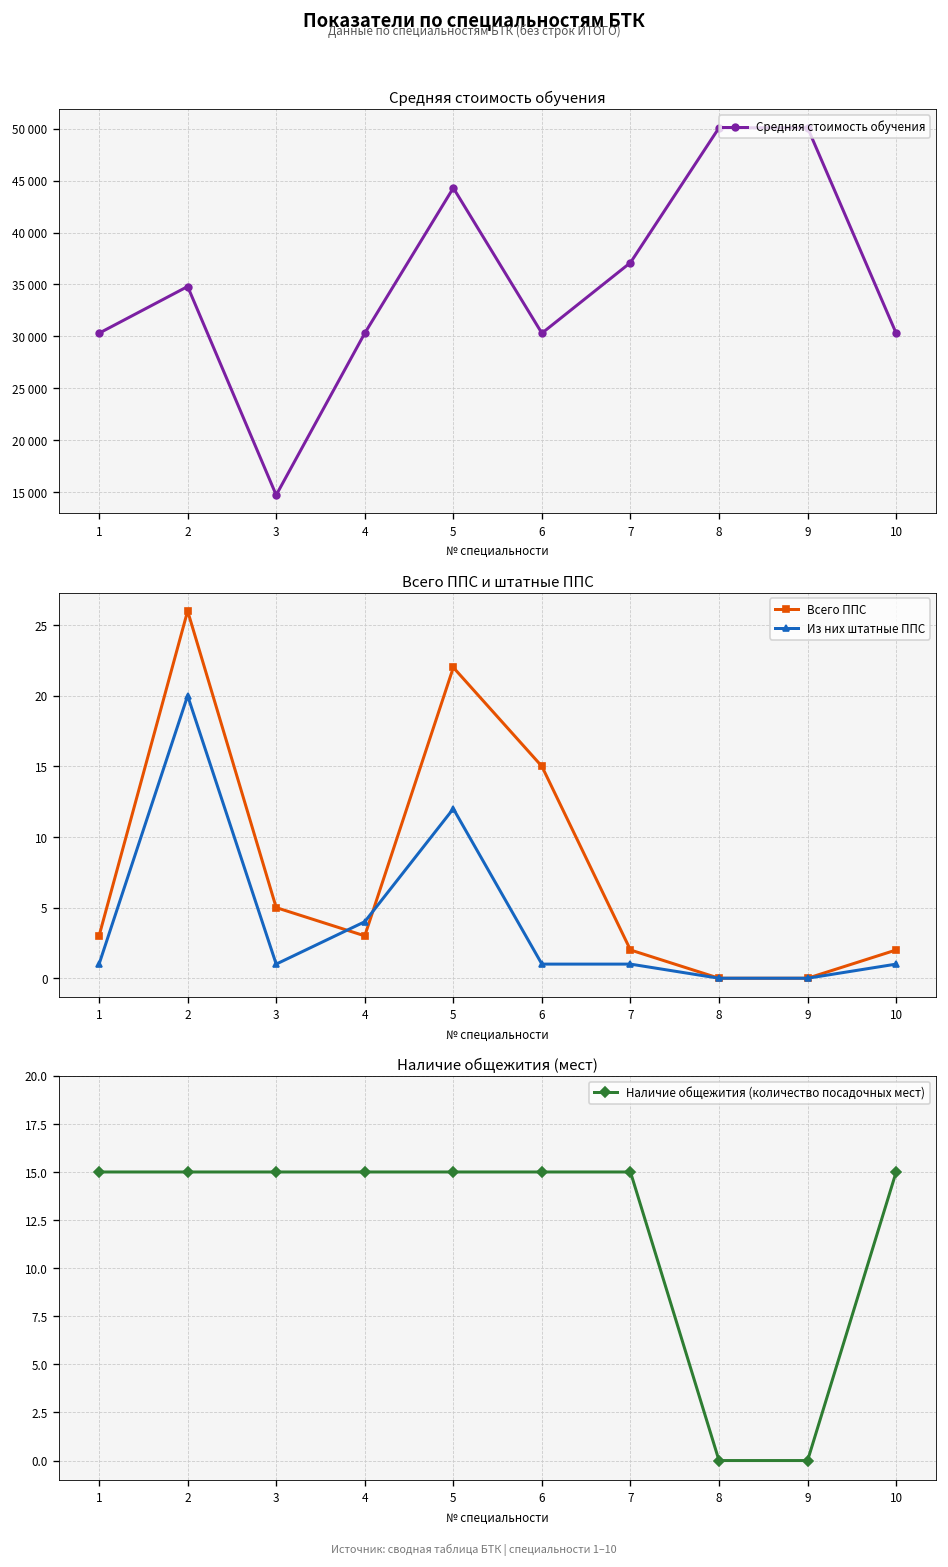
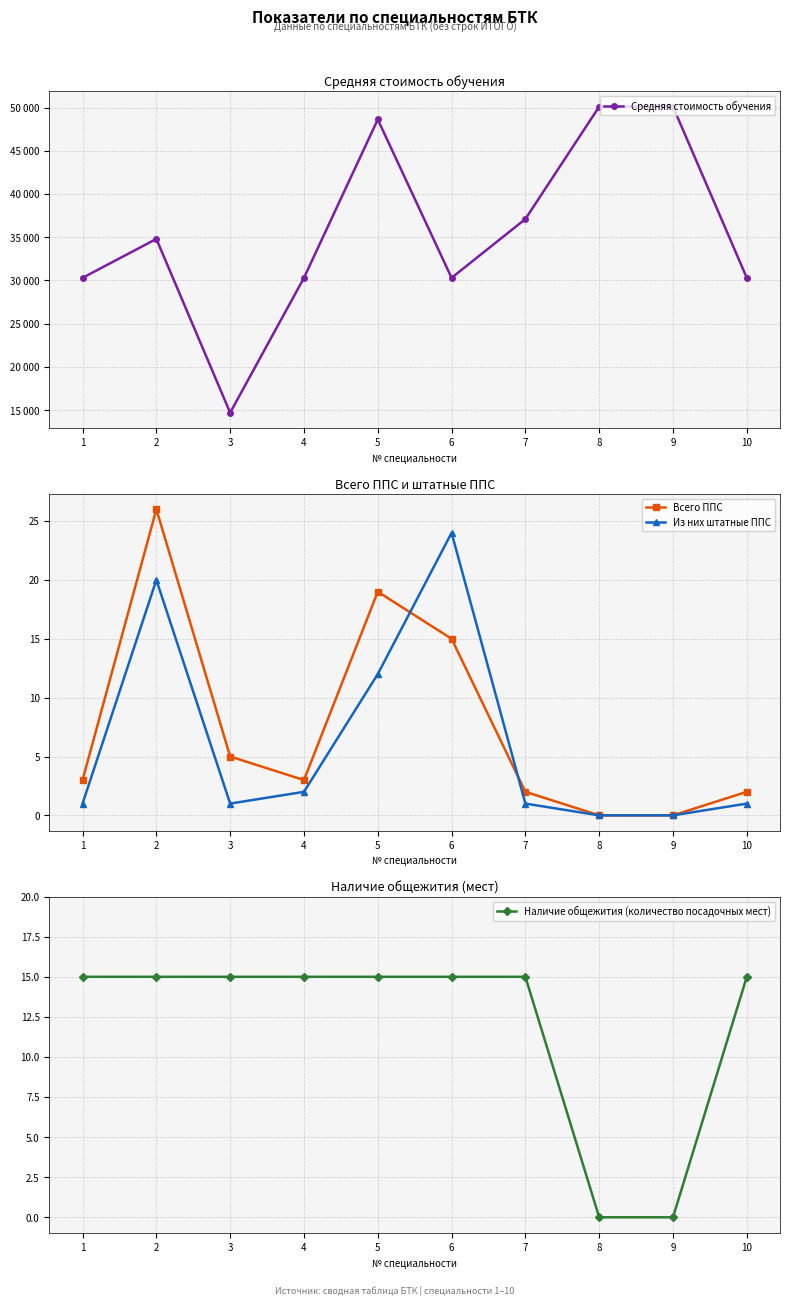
  {
    "Средняя стоимость обучения": {
      "1": 30000,
      "2": 35000,
      "3": 15000,
      "4": 30000,
-     "5": 44000,
+     "5": 49000,
      "6": 30000,
      "7": 37000,
      "8": 50000,
      "10": 30000
    },
    "Всего ППС и штатные ППС": {
      "Всего ППС": {
        "1": 3,
        "2": 26,
        "3": 5,
        "4": 3,
-       "5": 22,
+       "5": 19,
        "6": 15,
        "7": 2,
        "10": 2
      },
      "Из них штатные ППС": {
        "1": 1,
        "2": 20,
        "3": 1,
-       "4": 4,
+       "4": 2,
        "5": 12,
-       "6": 1,
+       "6": 24,
        "7": 1,
        "10": 1
      }
    },
    "Наличие общежития (мест)": {
      "1": 15.0,
      "2": 15.0,
      "3": 15.0,
      "4": 15.0,
      "5": 15.0,
      "6": 15.0,
      "7": 15.0,
      "8": 0.0,
      "9": 0.0,
      "10": 15.0
    }
  }
